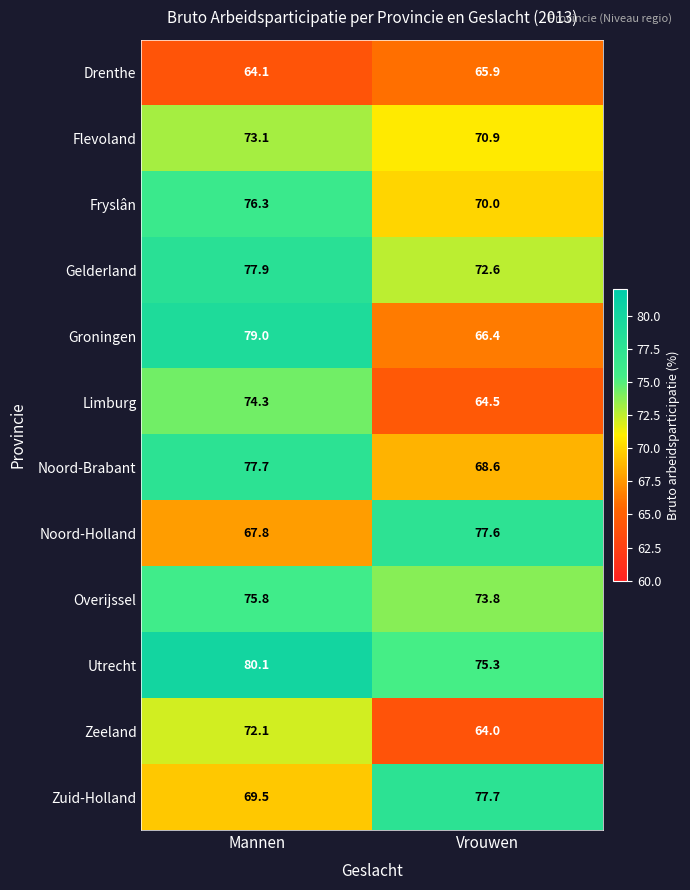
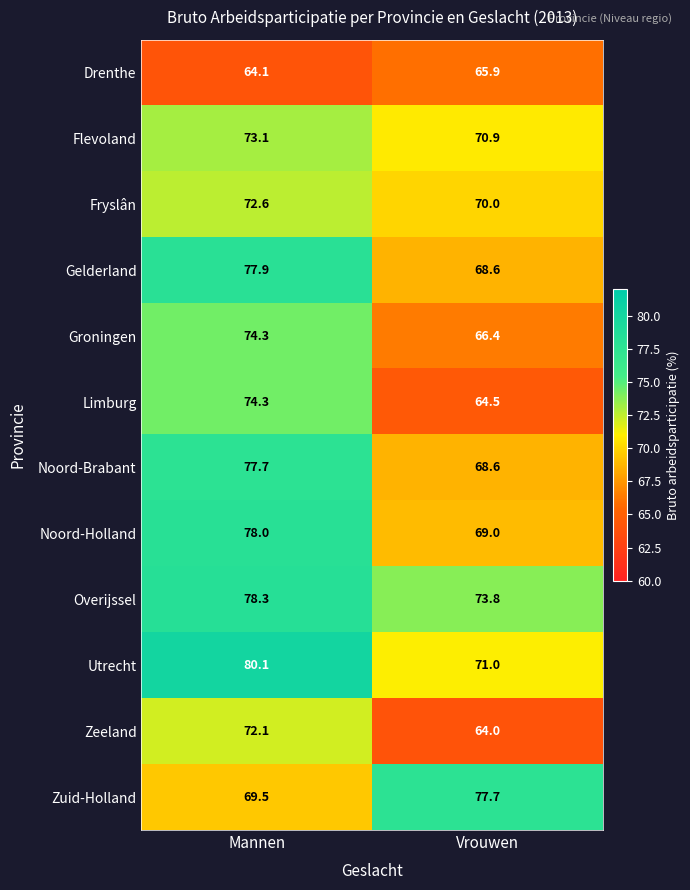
  {
    "Drenthe": {
      "Mannen": 64.1,
      "Vrouwen": 65.9
    },
    "Flevoland": {
      "Mannen": 73.1,
      "Vrouwen": 70.9
    },
    "Fryslân": {
-     "Mannen": 76.3,
+     "Mannen": 72.6,
      "Vrouwen": 70.0
    },
    "Gelderland": {
      "Mannen": 77.9,
-     "Vrouwen": 72.6
+     "Vrouwen": 68.6
    },
    "Groningen": {
-     "Mannen": 79.0,
+     "Mannen": 74.3,
      "Vrouwen": 66.4
    },
    "Limburg": {
      "Mannen": 74.3,
      "Vrouwen": 64.5
    },
    "Noord-Brabant": {
      "Mannen": 77.7,
      "Vrouwen": 68.6
    },
    "Noord-Holland": {
-     "Mannen": 67.8,
-     "Vrouwen": 77.6
+     "Mannen": 78.0,
+     "Vrouwen": 69.0
    },
    "Overijssel": {
-     "Mannen": 75.8,
+     "Mannen": 78.3,
      "Vrouwen": 73.8
    },
    "Utrecht": {
      "Mannen": 80.1,
-     "Vrouwen": 75.3
+     "Vrouwen": 71.0
    },
    "Zeeland": {
      "Mannen": 72.1,
      "Vrouwen": 64.0
    },
    "Zuid-Holland": {
      "Mannen": 69.5,
      "Vrouwen": 77.7
    }
  }
